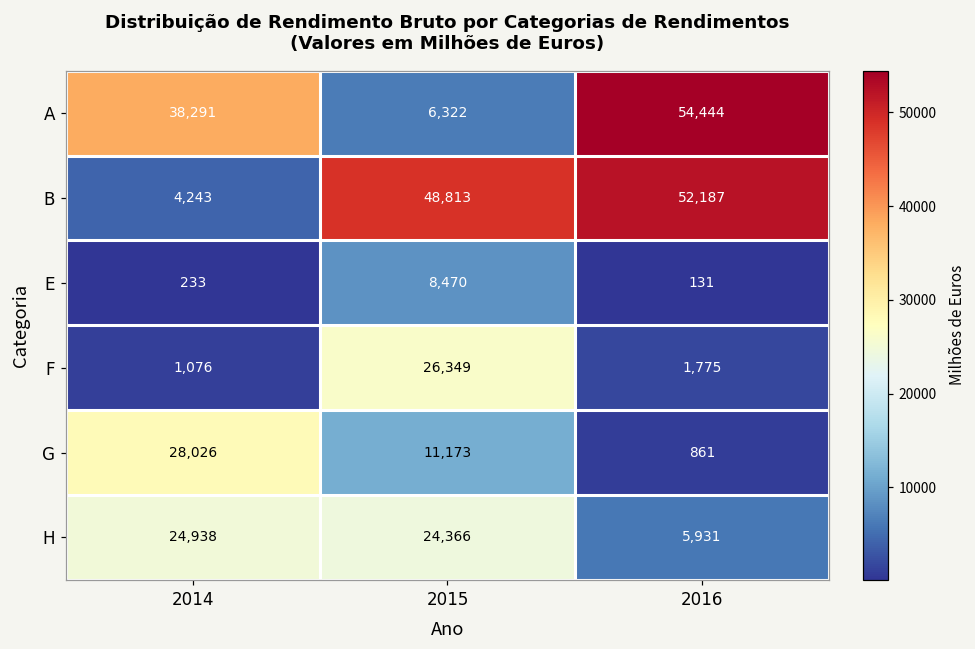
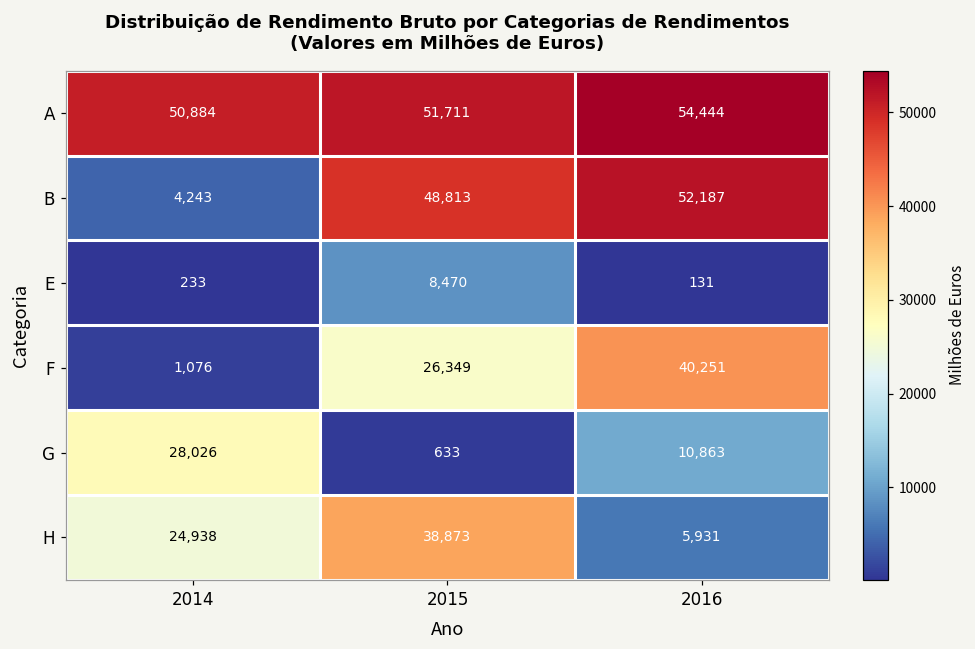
  {
    "A": {
-     "2014": "38,291",
-     "2015": "6,322",
+     "2014": "50,884",
+     "2015": "51,711",
      "2016": "54,444"
    },
    "B": {
      "2014": "4,243",
      "2015": "48,813",
      "2016": "52,187"
    },
    "E": {
      "2014": "233",
      "2015": "8,470",
      "2016": "131"
    },
    "F": {
      "2014": "1,076",
      "2015": "26,349",
-     "2016": "1,775"
+     "2016": "40,251"
    },
    "G": {
      "2014": "28,026",
-     "2015": "11,173",
-     "2016": "861"
+     "2015": "633",
+     "2016": "10,863"
    },
    "H": {
      "2014": "24,938",
-     "2015": "24,366",
+     "2015": "38,873",
      "2016": "5,931"
    }
  }
